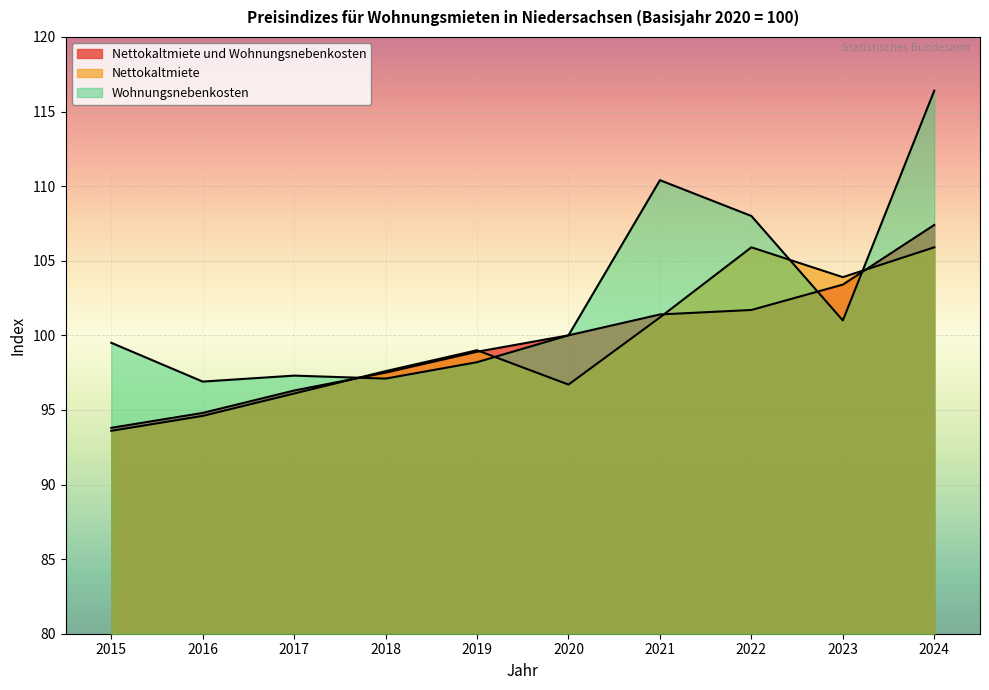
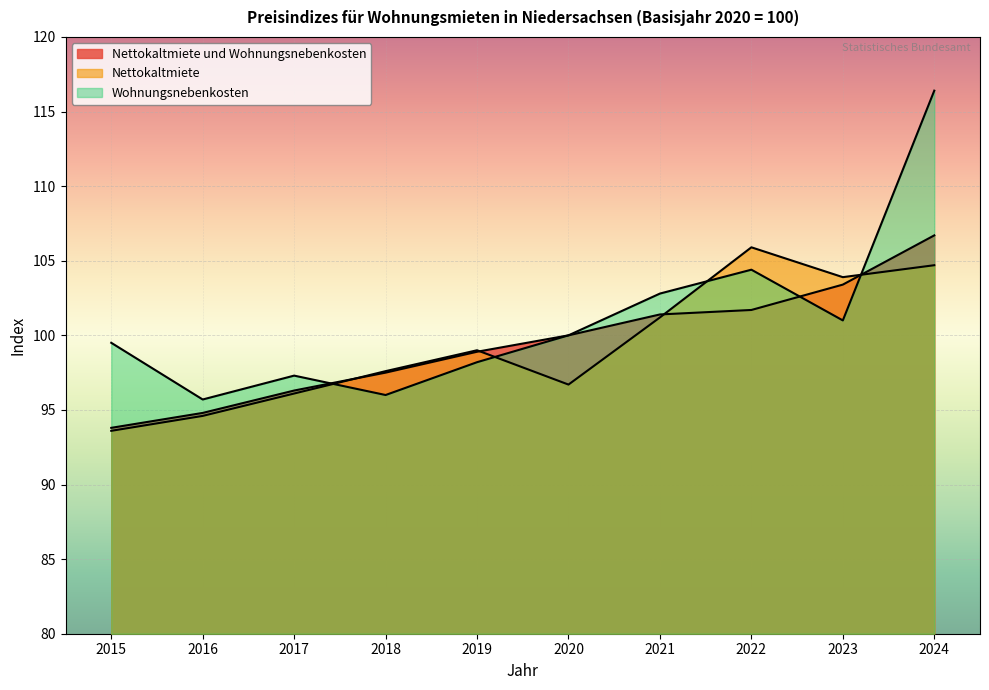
  {
    "Nettokaltmiete und Wohnungsnebenkosten": {
      "2015": 93.8,
      "2016": 94.8,
      "2017": 96.3,
      "2021": 101.4,
      "2022": 101.7,
      "2023": 103.4,
-     "2024": 107.4
+     "2024": 106.7
    },
    "Nettokaltmiete": {
      "2015": 93.6,
      "2016": 94.6,
      "2017": 96.1,
      "2020": 96.7,
      "2021": 101.2,
      "2022": 105.9,
      "2023": 103.9,
-     "2024": 105.9
+     "2024": 104.7
    },
    "Wohnungsnebenkosten": {
      "2015": 99.5,
-     "2016": 96.9,
+     "2016": 95.7,
      "2017": 97.3,
-     "2018": 97.1,
+     "2018": 96.0,
      "2019": 98.2,
-     "2021": 110.4,
-     "2022": 108.0,
+     "2021": 102.8,
+     "2022": 104.4,
      "2023": 101.0,
      "2024": 116.4
    }
  }
